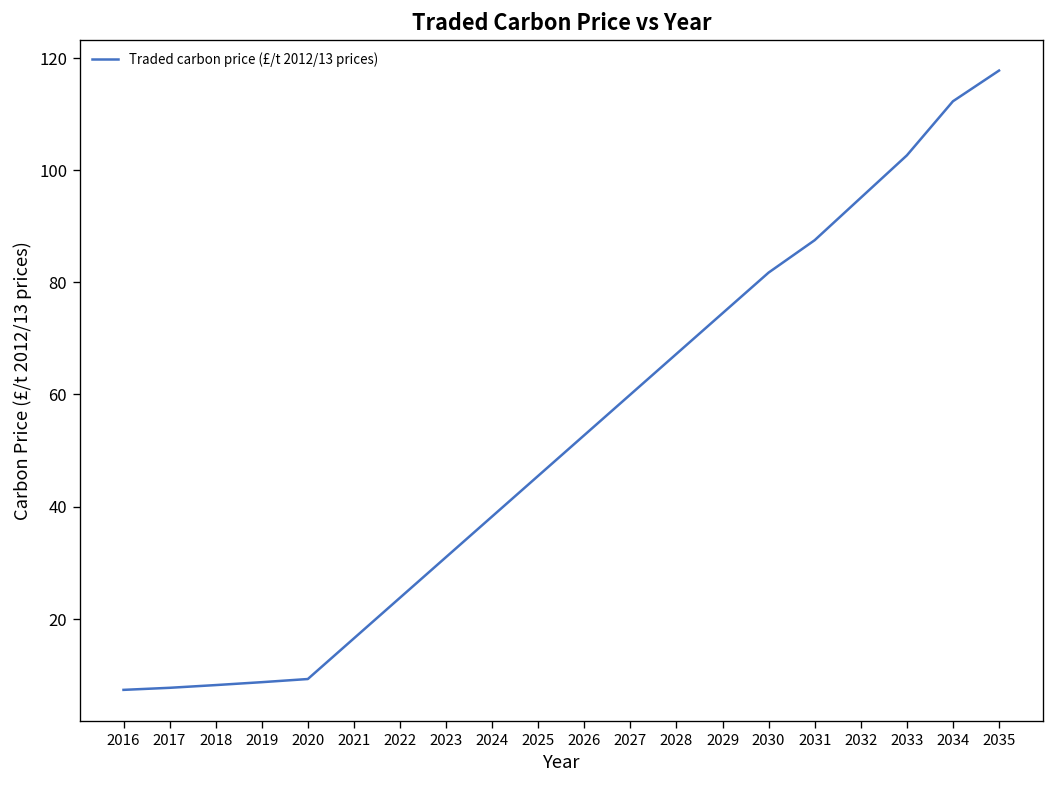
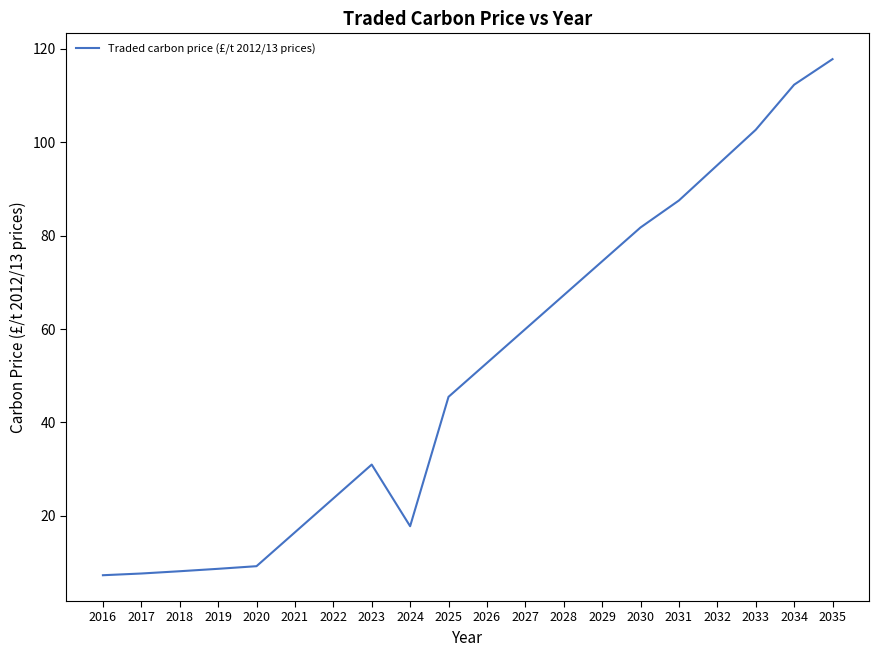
  {
    "2016": 7,
    "2017": 8,
    "2018": 8,
    "2019": 9,
    "2020": 9,
    "2021": 16,
    "2022": 24,
    "2023": 31,
-   "2024": 38,
+   "2024": 18,
    "2025": 45,
    "2026": 53,
    "2027": 60,
    "2028": 67,
    "2029": 74,
    "2030": 82,
    "2031": 88,
    "2032": 95,
    "2033": 103,
    "2034": 112,
    "2035": 118
  }
